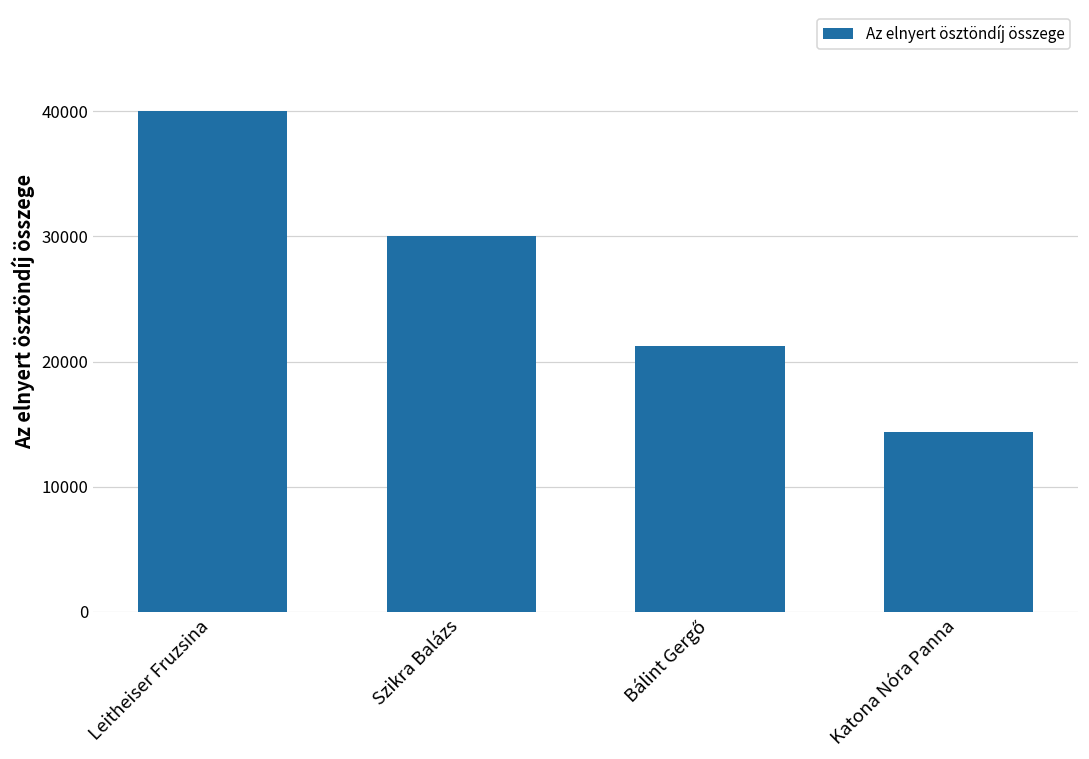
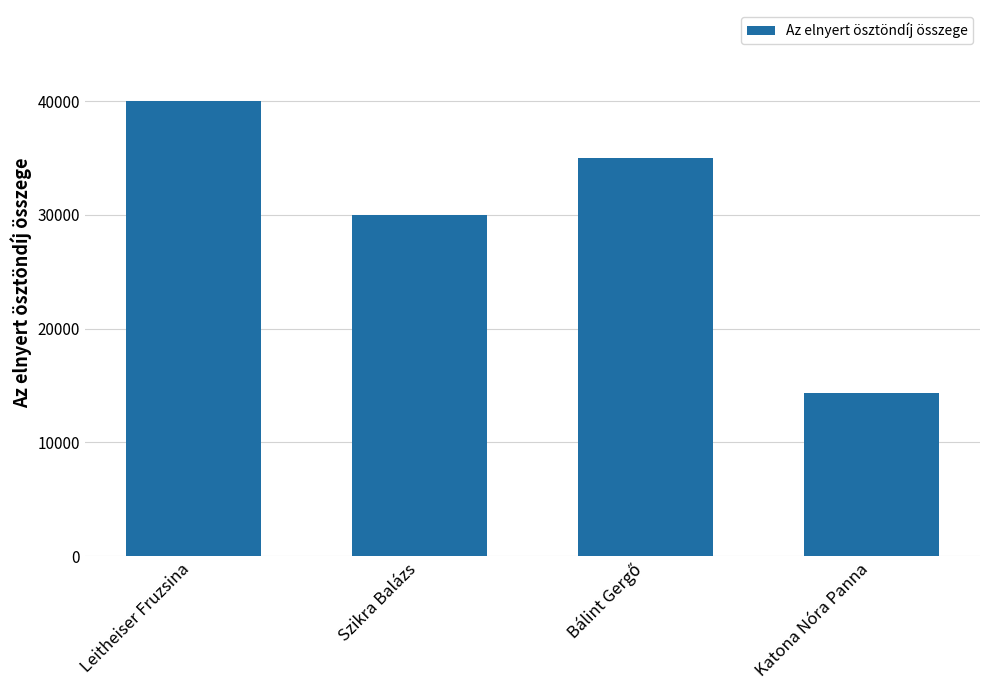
  {
    "Leitheiser Fruzsina": 40000,
    "Szikra Balázs": 30000,
-   "Bálint Gergő": 21200,
+   "Bálint Gergő": 35000,
    "Katona Nóra Panna": 14400
  }
